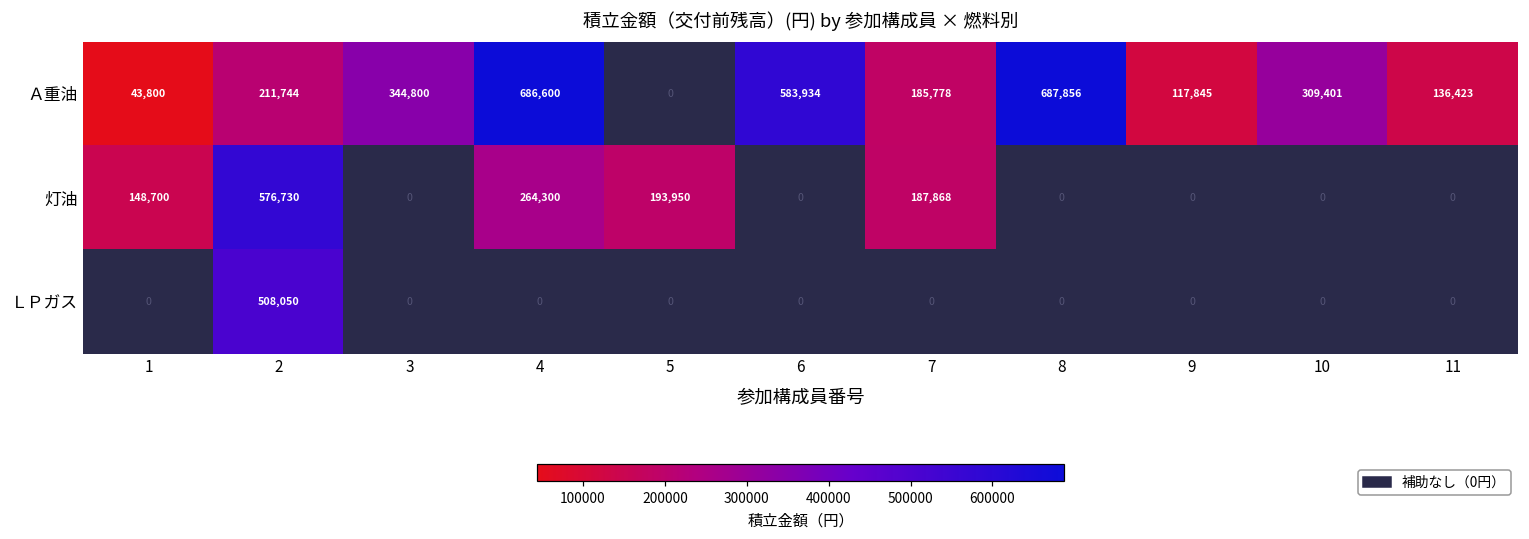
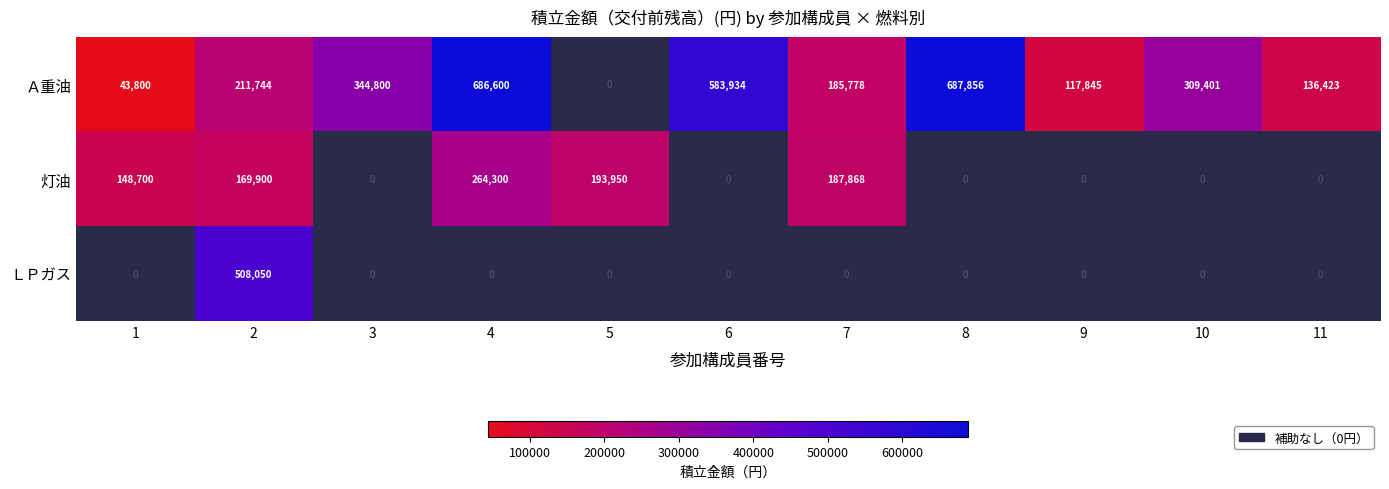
  {
    "Ａ重油": {
      "1": "43,800",
      "2": "211,744",
      "3": "344,800",
      "4": "686,600",
      "6": "583,934",
      "7": "185,778",
      "8": "687,856",
      "9": "117,845",
      "10": "309,401",
      "11": "136,423"
    },
    "灯油": {
      "1": "148,700",
-     "2": "576,730",
+     "2": "169,900",
      "4": "264,300",
      "5": "193,950",
      "7": "187,868"
    },
    "ＬＰガス": {
      "2": "508,050"
    }
  }
